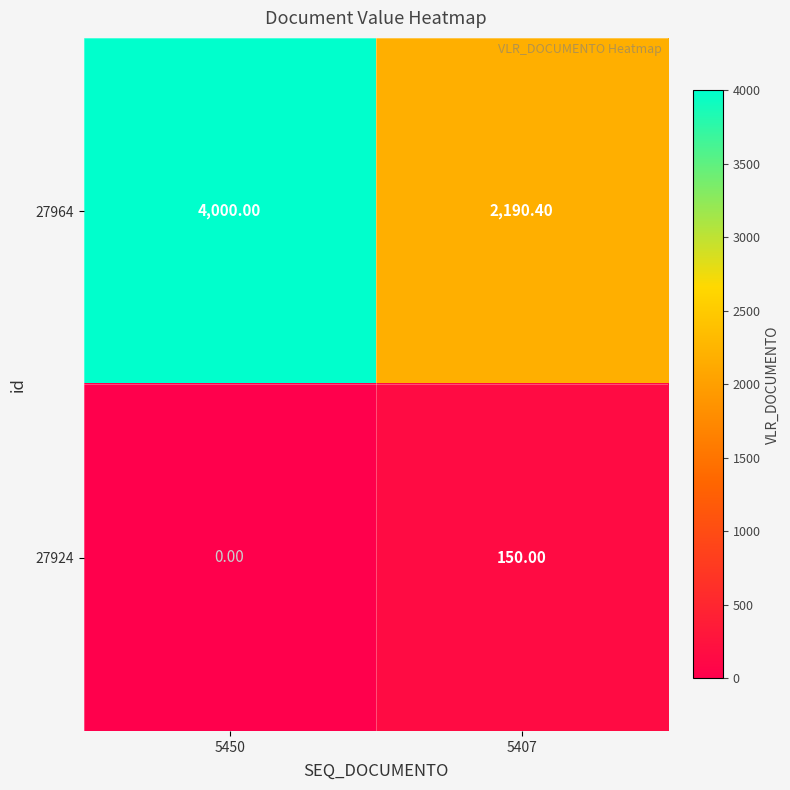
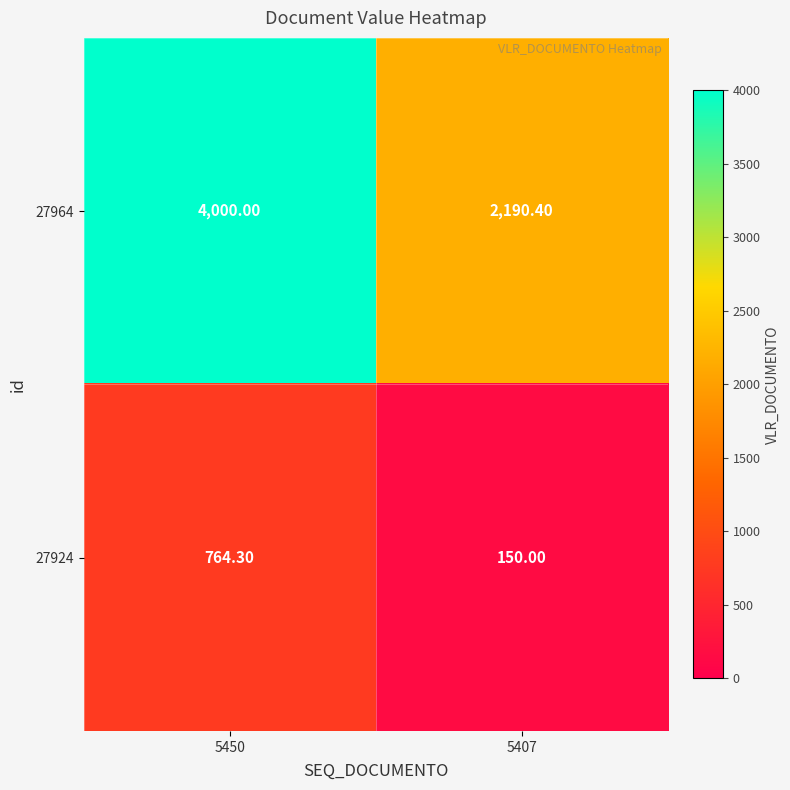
  {
    "27964": {
      "5450": "4,000.00"
    },
    "27924": {
-     "5450": "0.00",
+     "5450": "764.30",
      "5407": "150.00"
    }
  }
